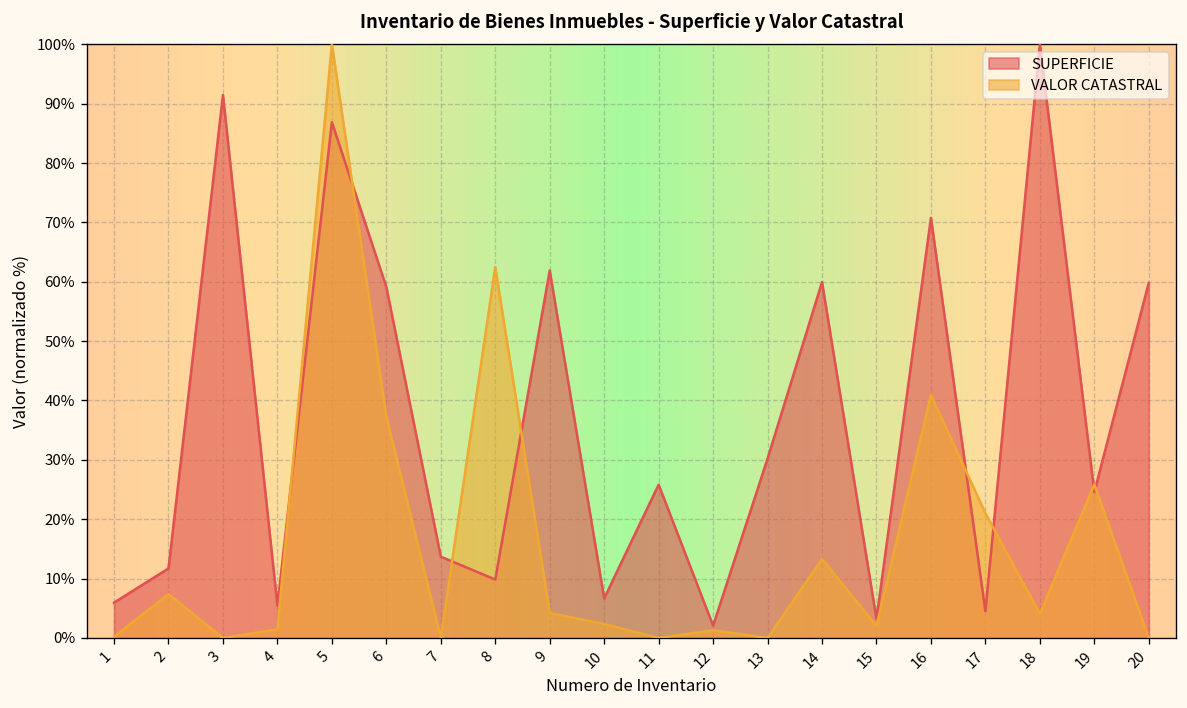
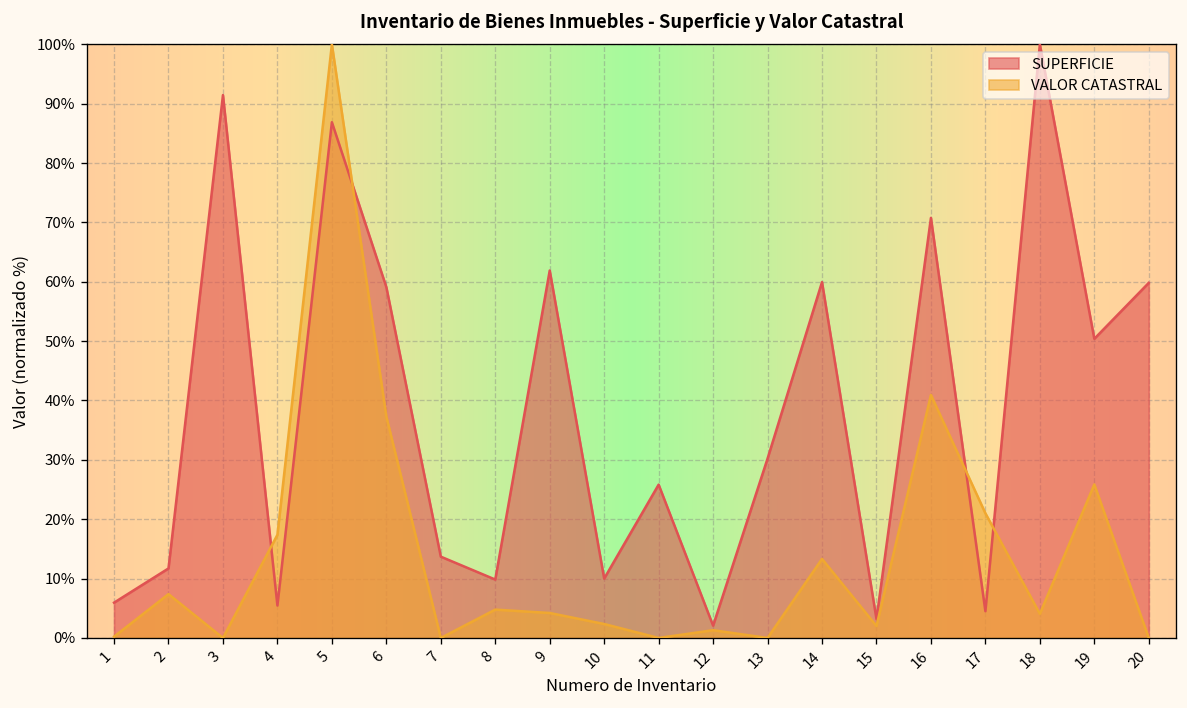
  {
    "SUPERFICIE": {
      "1": "6%",
      "2": "12%",
      "3": "91%",
      "4": "5%",
      "5": "87%",
      "6": "59%",
      "7": "14%",
      "8": "10%",
      "9": "62%",
-     "10": "7%",
+     "10": "10%",
      "11": "26%",
      "12": "2%",
      "13": "30%",
      "14": "60%",
      "15": "3%",
      "16": "71%",
      "17": "5%",
      "18": "100%",
-     "19": "25%",
+     "19": "50%",
      "20": "60%"
    },
    "VALOR CATASTRAL": {
      "1": "0%",
      "2": "7%",
      "3": "0%",
-     "4": "1%",
+     "4": "17%",
      "5": "100%",
      "6": "37%",
      "7": "0%",
-     "8": "62%",
+     "8": "5%",
      "9": "4%",
      "10": "2%",
      "11": "0%",
      "12": "1%",
      "13": "0%",
      "14": "13%",
      "15": "2%",
      "16": "41%",
      "17": "21%",
      "18": "4%",
      "19": "26%",
      "20": "0%"
    }
  }
